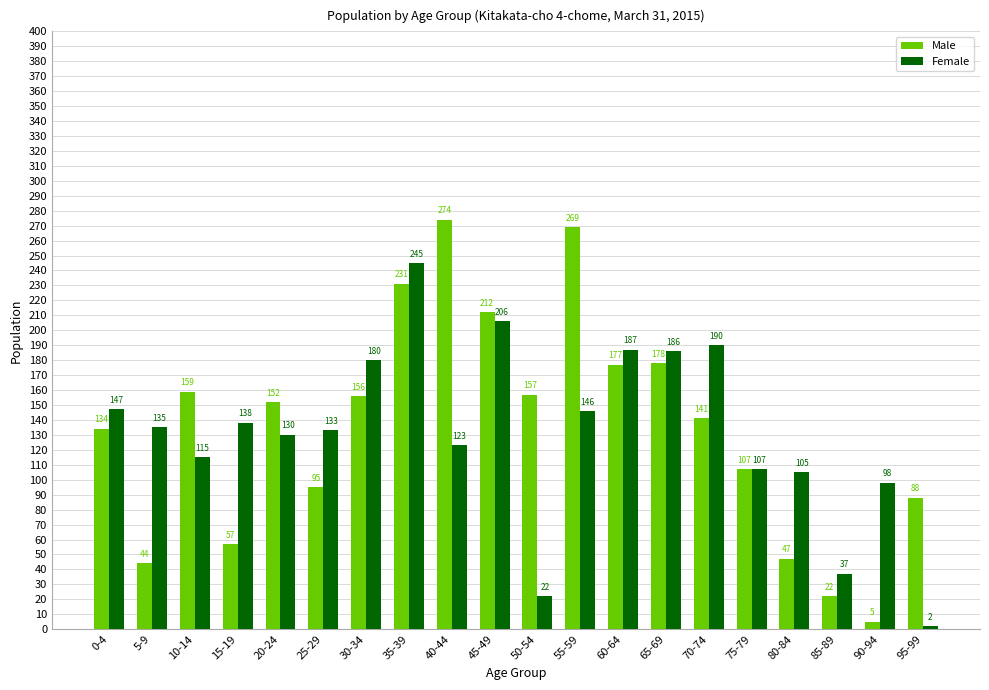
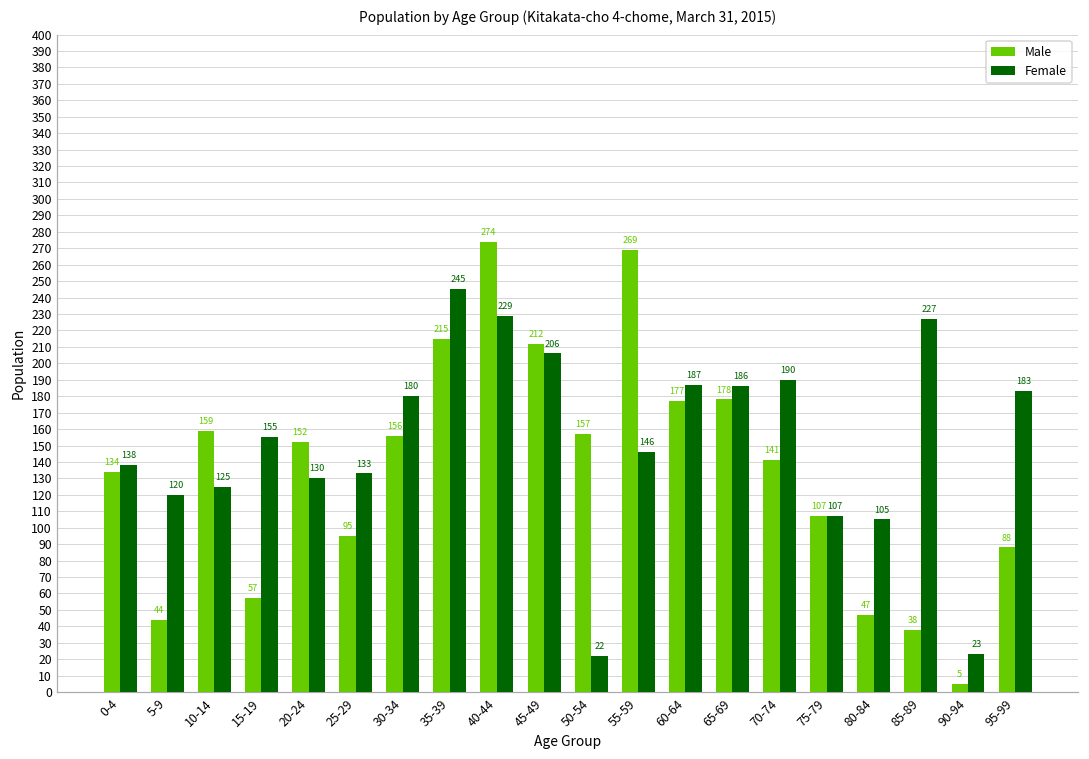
  {
    "Male": {
      "0-4": 134,
      "5-9": 44,
      "10-14": 159,
      "15-19": 57,
      "20-24": 152,
      "25-29": 95,
      "30-34": 156,
-     "35-39": 231,
+     "35-39": 215,
      "40-44": 274,
      "45-49": 212,
      "50-54": 157,
      "55-59": 269,
      "60-64": 177,
      "65-69": 178,
      "70-74": 141,
      "75-79": 107,
      "80-84": 47,
-     "85-89": 22,
+     "85-89": 38,
      "90-94": 5,
      "95-99": 88
    },
    "Female": {
-     "0-4": 147,
-     "5-9": 135,
-     "10-14": 115,
-     "15-19": 138,
+     "0-4": 138,
+     "5-9": 120,
+     "10-14": 125,
+     "15-19": 155,
      "20-24": 130,
      "25-29": 133,
      "30-34": 180,
      "35-39": 245,
-     "40-44": 123,
+     "40-44": 229,
      "45-49": 206,
      "50-54": 22,
      "55-59": 146,
      "60-64": 187,
      "65-69": 186,
      "70-74": 190,
      "75-79": 107,
      "80-84": 105,
-     "85-89": 37,
-     "90-94": 98,
-     "95-99": 2
+     "85-89": 227,
+     "90-94": 23,
+     "95-99": 183
    }
  }
